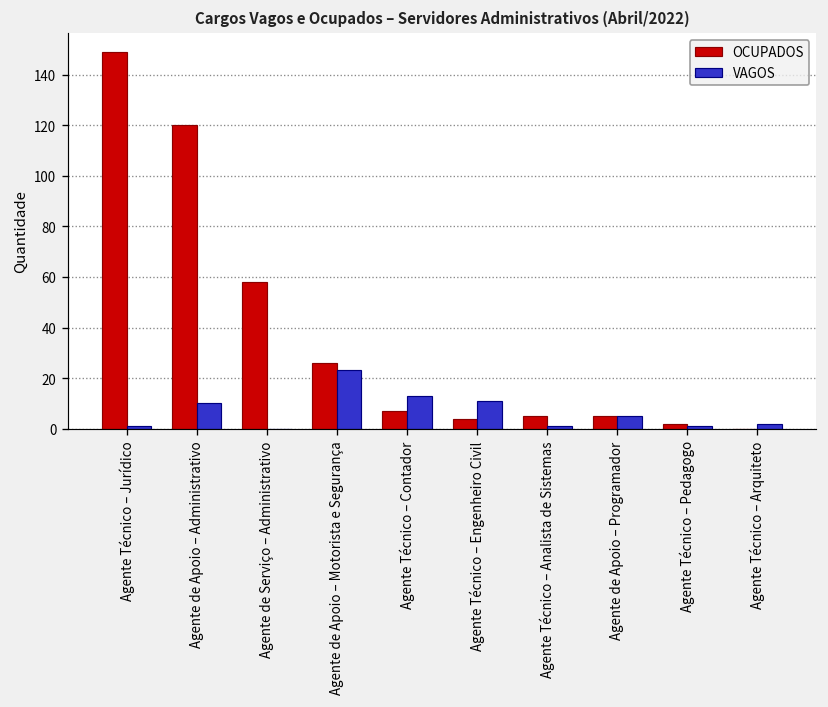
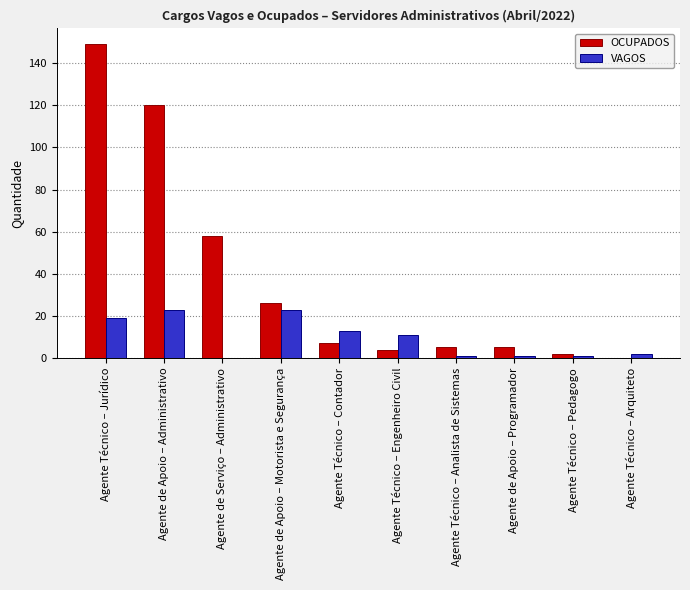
  {
    "OCUPADOS": {
      "Agente Técnico – Jurídico": 149,
      "Agente de Apoio – Administrativo": 120,
      "Agente de Serviço – Administrativo": 58,
      "Agente de Apoio – Motorista e Segurança": 26,
      "Agente Técnico – Contador": 7,
      "Agente Técnico – Engenheiro Civil": 4,
      "Agente Técnico – Analista de Sistemas": 5,
      "Agente de Apoio – Programador": 5,
      "Agente Técnico – Pedagogo": 2,
      "Agente Técnico – Arquiteto": 0
    },
    "VAGOS": {
-     "Agente Técnico – Jurídico": 1,
-     "Agente de Apoio – Administrativo": 10,
+     "Agente Técnico – Jurídico": 19,
+     "Agente de Apoio – Administrativo": 23,
      "Agente de Serviço – Administrativo": 0,
      "Agente de Apoio – Motorista e Segurança": 23,
      "Agente Técnico – Contador": 13,
      "Agente Técnico – Engenheiro Civil": 11,
-     "Agente de Apoio – Programador": 5,
+     "Agente de Apoio – Programador": 1,
      "Agente Técnico – Arquiteto": 2
    }
  }
